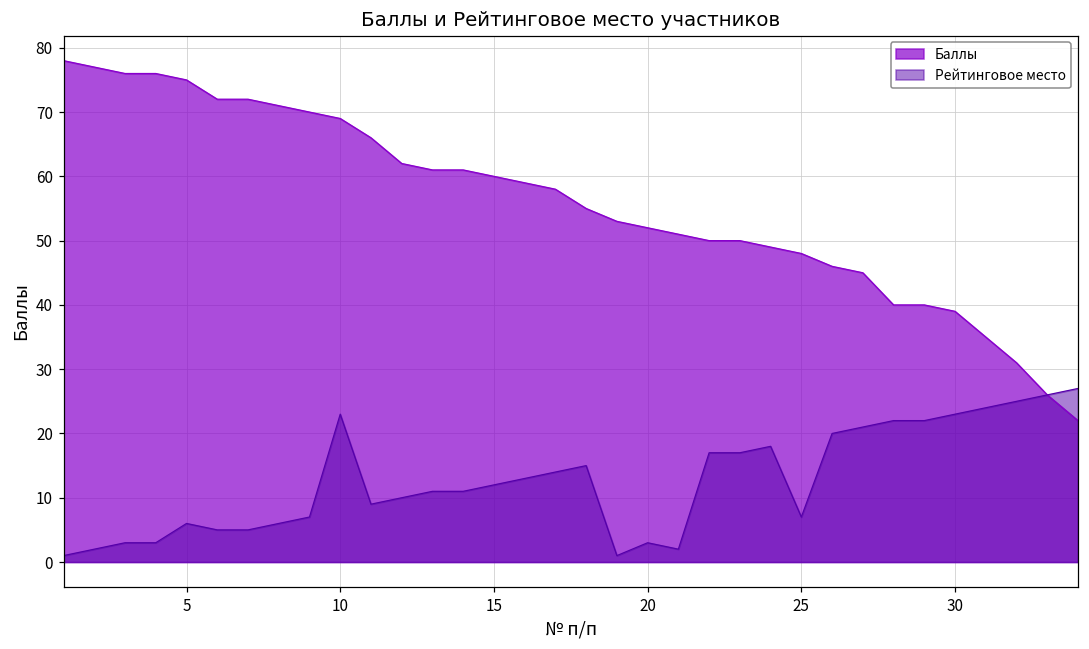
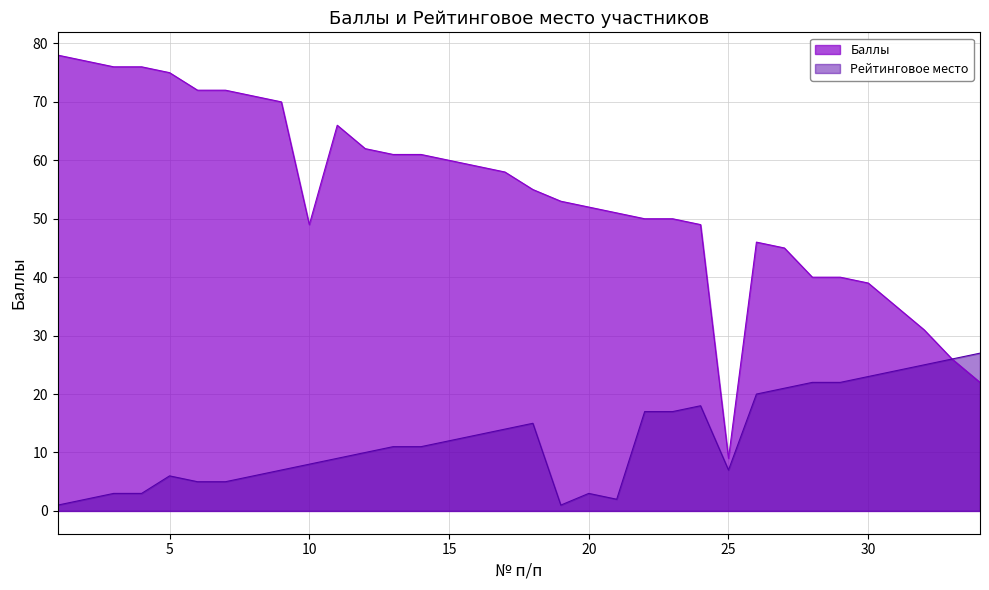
  {
    "Баллы": {
      "5": 75,
-     "10": 69,
+     "10": 49,
      "15": 60,
      "20": 52,
-     "25": 48,
+     "25": 9,
      "30": 39
    },
    "Рейтинговое место": {
      "5": 6,
-     "10": 23,
+     "10": 8,
      "15": 12,
      "20": 3,
      "25": 7,
      "30": 23
    }
  }
